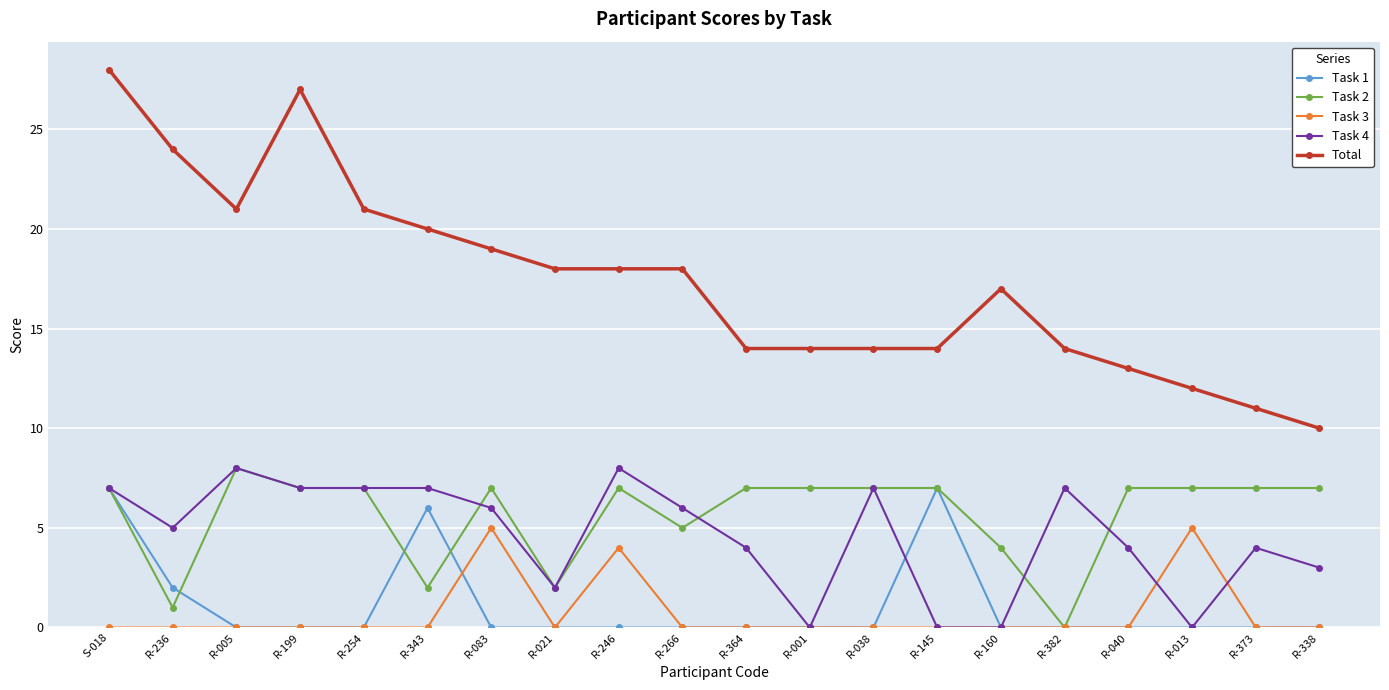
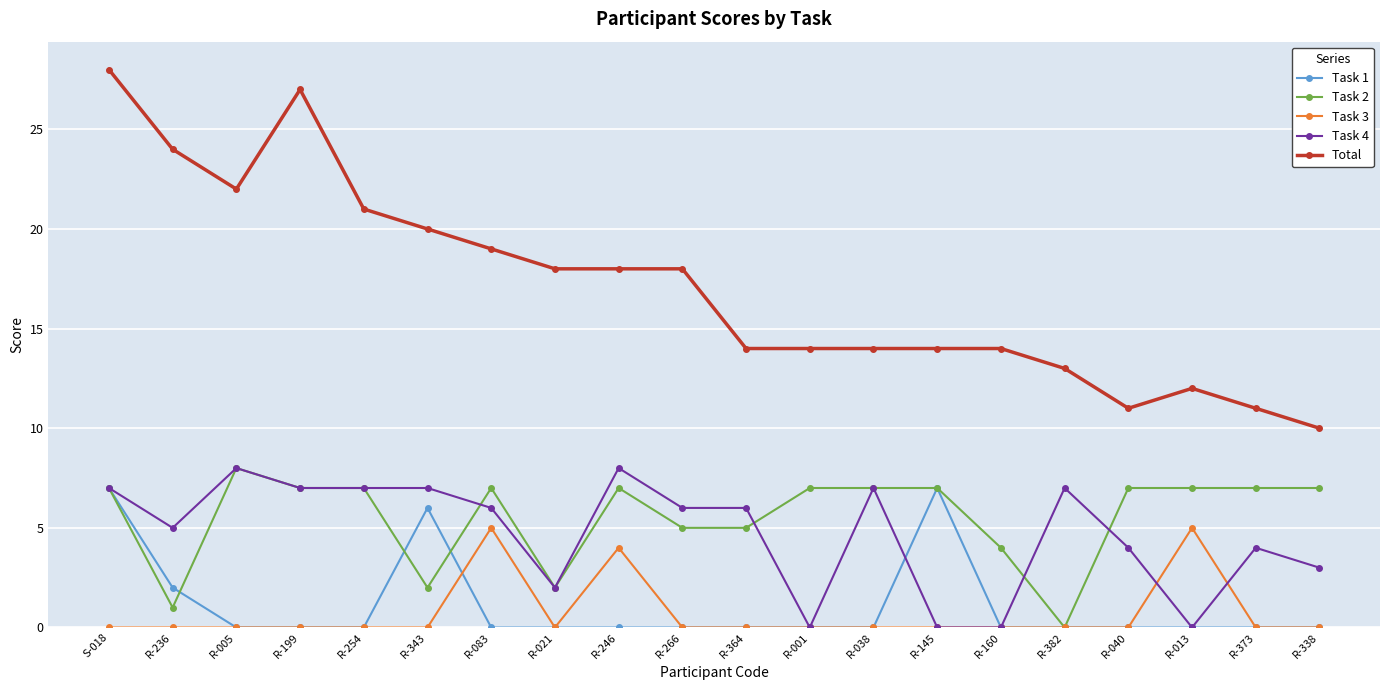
  {
    "Task 1": {
      "R-236": 2,
      "R-343": 6,
      "R-083": 0,
      "R-246": 0
    },
    "Task 2": {
      "R-236": 1,
      "R-343": 2,
      "R-083": 7,
      "R-246": 7,
      "R-266": 5,
-     "R-364": 7,
+     "R-364": 5,
      "R-001": 7,
      "R-160": 4,
      "R-040": 7,
      "R-013": 7,
      "R-373": 7,
      "R-338": 7
    },
    "Task 3": {
      "S-018": 0,
      "R-236": 0,
      "R-343": 0,
      "R-083": 5,
      "R-246": 4,
      "R-013": 5
    },
    "Task 4": {
      "R-236": 5,
      "R-343": 7,
      "R-083": 6,
      "R-246": 8,
      "R-266": 6,
-     "R-364": 4,
+     "R-364": 6,
      "R-382": 7,
      "R-040": 4,
      "R-373": 4,
      "R-338": 3
    },
    "Total": {
      "S-018": 28,
      "R-236": 24,
-     "R-005": 21,
+     "R-005": 22,
      "R-199": 27,
      "R-254": 21,
      "R-343": 20,
      "R-083": 19,
      "R-021": 18,
      "R-246": 18,
      "R-266": 18,
      "R-364": 14,
      "R-001": 14,
      "R-038": 14,
      "R-145": 14,
-     "R-160": 17,
-     "R-382": 14,
-     "R-040": 13,
+     "R-160": 14,
+     "R-382": 13,
+     "R-040": 11,
      "R-013": 12,
      "R-373": 11,
      "R-338": 10
    }
  }
